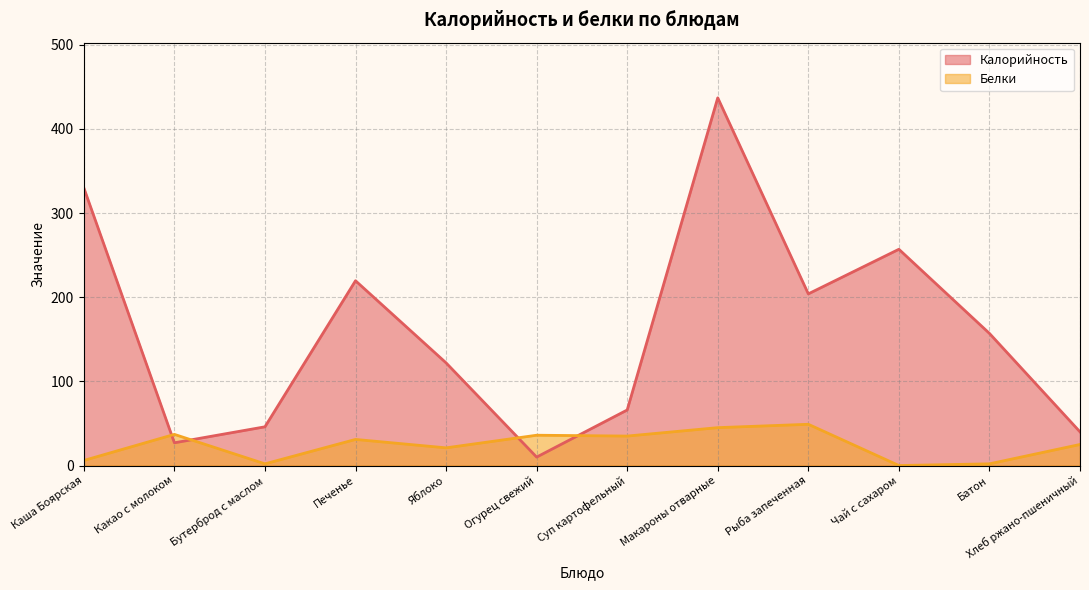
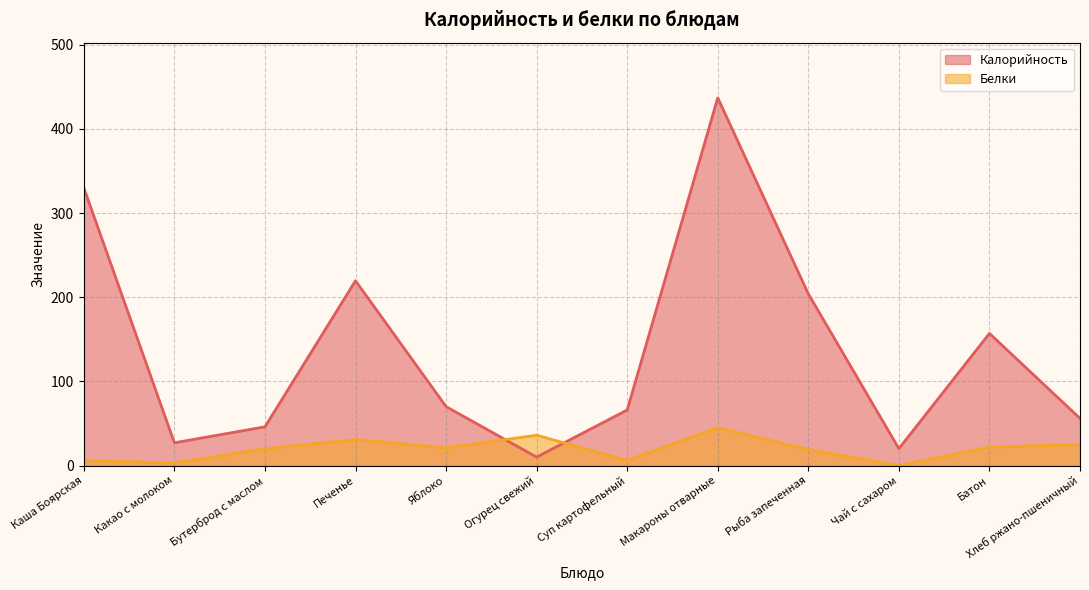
  {
    "Калорийность": {
      "Каша Боярская": 330,
      "Какао с молоком": 30,
      "Бутерброд с маслом": 50,
      "Печенье": 220,
-     "Яблоко": 120,
+     "Яблоко": 70,
      "Огурец свежий": 10,
      "Суп картофельный": 70,
      "Макароны отварные": 440,
      "Рыба запеченная": 200,
-     "Чай с сахаром": 260,
+     "Чай с сахаром": 20,
      "Батон": 160,
-     "Хлеб ржано-пшеничный": 40
+     "Хлеб ржано-пшеничный": 60
    },
    "Белки": {
      "Каша Боярская": 10,
-     "Какао с молоком": 40,
-     "Бутерброд с маслом": 0,
+     "Какао с молоком": 0,
+     "Бутерброд с маслом": 20,
      "Печенье": 30,
      "Яблоко": 20,
      "Огурец свежий": 40,
-     "Суп картофельный": 40,
+     "Суп картофельный": 10,
      "Макароны отварные": 50,
-     "Рыба запеченная": 50,
+     "Рыба запеченная": 20,
      "Чай с сахаром": 0,
-     "Батон": 0,
+     "Батон": 20,
      "Хлеб ржано-пшеничный": 30
    }
  }
